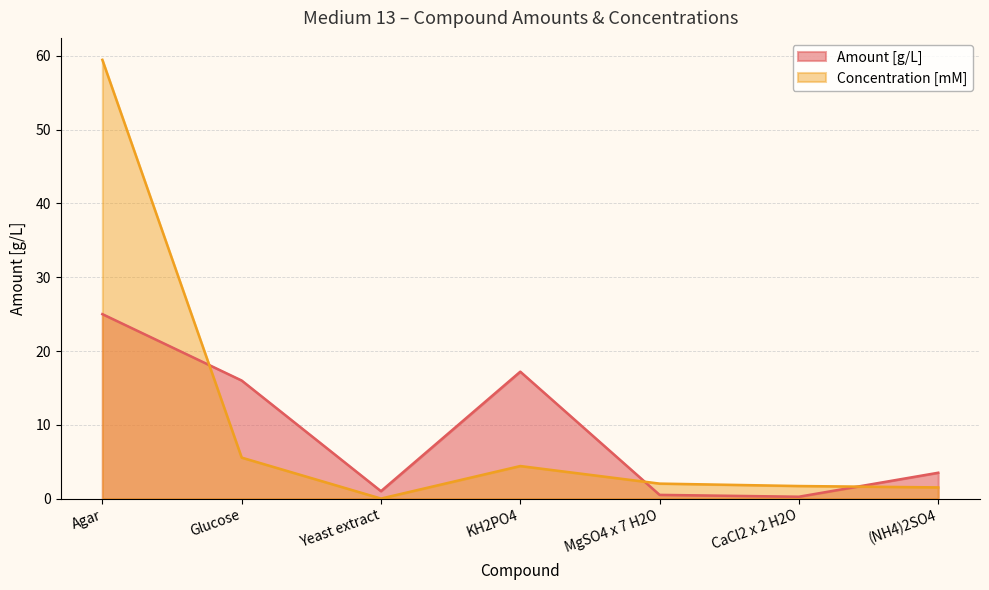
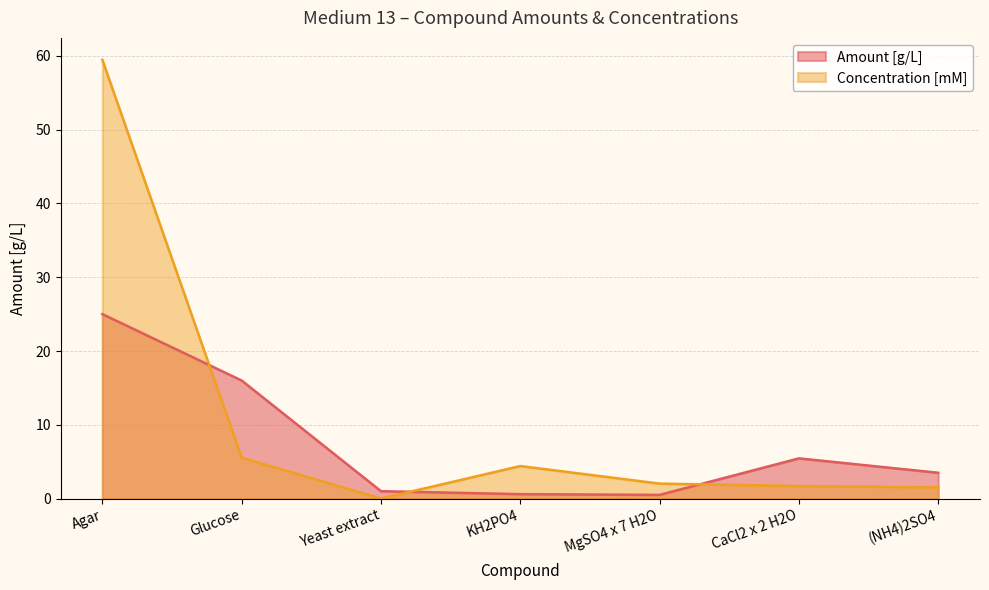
  {
    "Amount [g/L]": {
      "Agar": 25,
      "Glucose": 16,
      "Yeast extract": 1,
-     "KH2PO4": 17,
+     "KH2PO4": 1,
      "MgSO4 x 7 H2O": 1,
-     "CaCl2 x 2 H2O": 0,
+     "CaCl2 x 2 H2O": 5,
      "(NH4)2SO4": 4
    },
    "Concentration [mM]": {
      "Agar": 59,
      "Glucose": 6,
      "Yeast extract": 0,
      "KH2PO4": 4,
      "MgSO4 x 7 H2O": 2,
      "CaCl2 x 2 H2O": 2,
      "(NH4)2SO4": 2
    }
  }
